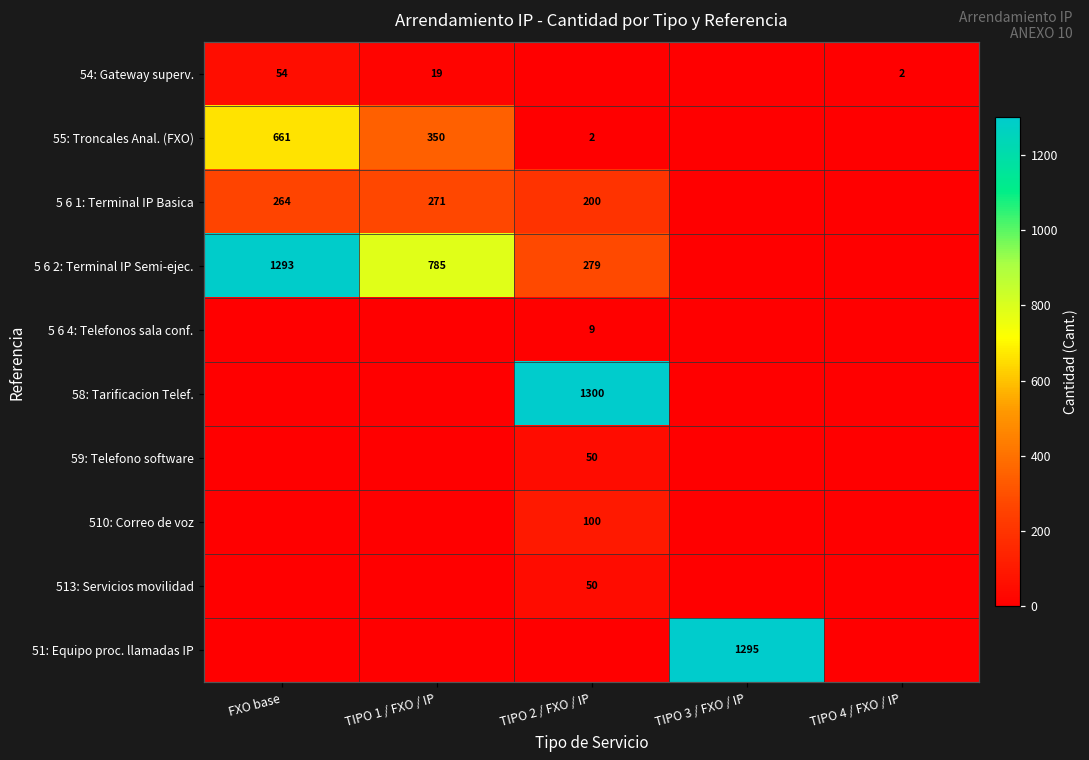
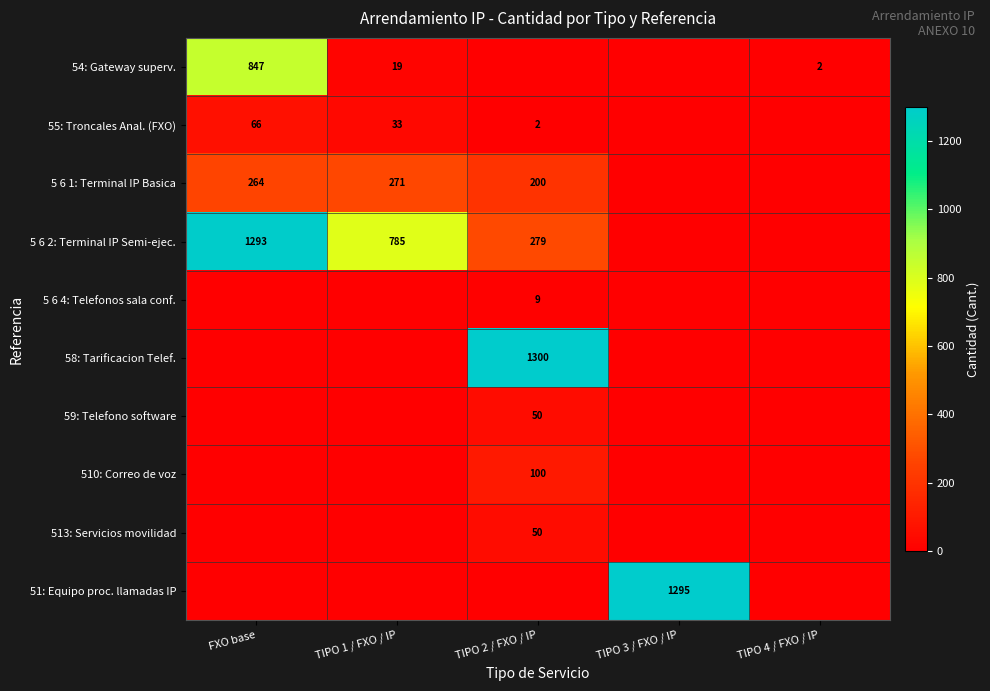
  {
    "54: Gateway superv.": {
-     "FXO base": 54,
+     "FXO base": 847,
      "TIPO 1 / FXO / IP": 19,
      "TIPO 4 / FXO / IP": 2
    },
    "55: Troncales Anal. (FXO)": {
-     "FXO base": 661,
-     "TIPO 1 / FXO / IP": 350,
+     "FXO base": 66,
+     "TIPO 1 / FXO / IP": 33,
      "TIPO 2 / FXO / IP": 2
    },
    "5 6 1: Terminal IP Basica": {
      "FXO base": 264,
      "TIPO 1 / FXO / IP": 271,
      "TIPO 2 / FXO / IP": 200
    },
    "5 6 2: Terminal IP Semi-ejec.": {
      "FXO base": 1293,
      "TIPO 1 / FXO / IP": 785,
      "TIPO 2 / FXO / IP": 279
    },
    "5 6 4: Telefonos sala conf.": {
      "TIPO 2 / FXO / IP": 9
    },
    "58: Tarificacion Telef.": {
      "TIPO 2 / FXO / IP": 1300
    },
    "59: Telefono software": {
      "TIPO 2 / FXO / IP": 50
    },
    "510: Correo de voz": {
      "TIPO 2 / FXO / IP": 100
    },
    "513: Servicios movilidad": {
      "TIPO 2 / FXO / IP": 50
    },
    "51: Equipo proc. llamadas IP": {
      "TIPO 3 / FXO / IP": 1295
    }
  }
